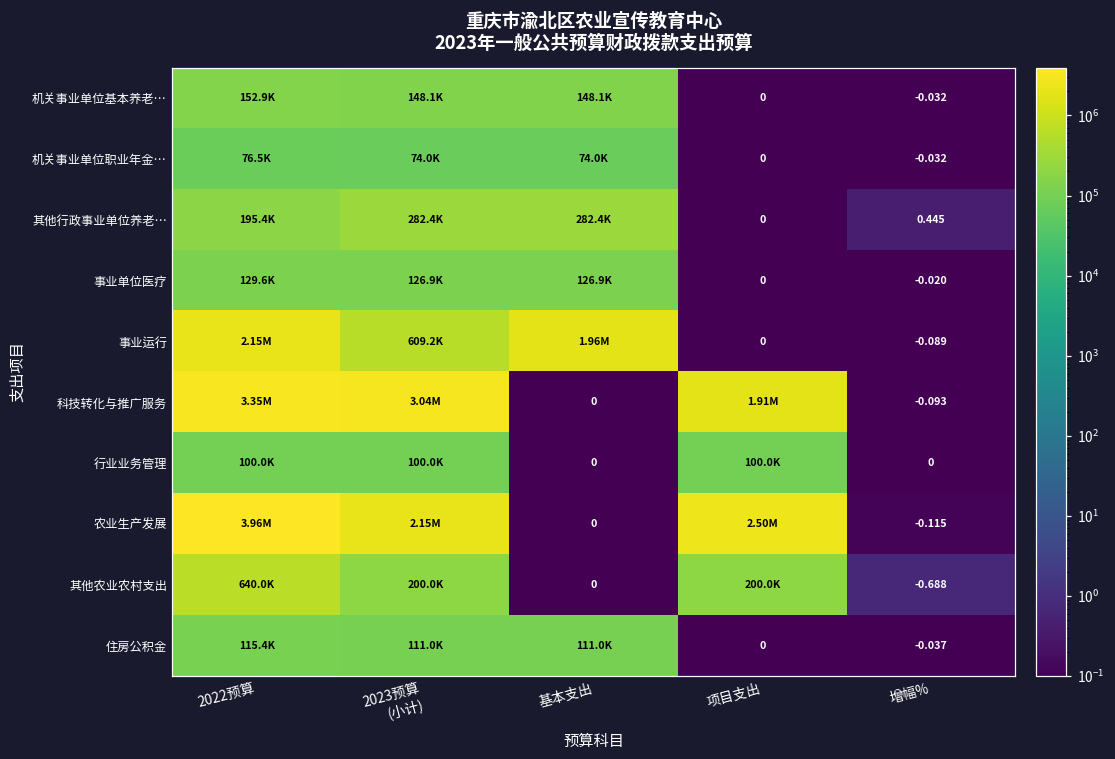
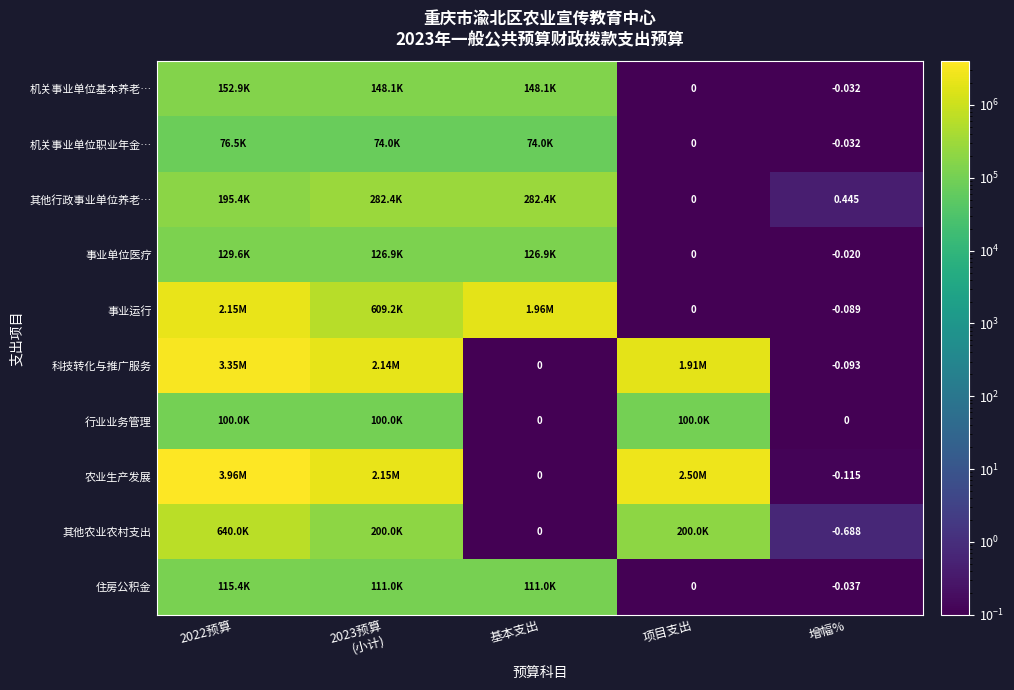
  {
    "机关事业单位基本养老…": {
      "2022预算": "152.9K",
      "2023预算 (小计)": "148.1K",
      "基本支出": "148.1K",
      "项目支出": "0",
      "增幅%": "-0.032"
    },
    "机关事业单位职业年金…": {
      "2022预算": "76.5K",
      "2023预算 (小计)": "74.0K",
      "基本支出": "74.0K",
      "项目支出": "0",
      "增幅%": "-0.032"
    },
    "其他行政事业单位养老…": {
      "2022预算": "195.4K",
      "2023预算 (小计)": "282.4K",
      "基本支出": "282.4K",
      "项目支出": "0",
      "增幅%": "0.445"
    },
    "事业单位医疗": {
      "2022预算": "129.6K",
      "2023预算 (小计)": "126.9K",
      "基本支出": "126.9K",
      "项目支出": "0",
      "增幅%": "-0.020"
    },
    "事业运行": {
      "2022预算": "2.15M",
      "2023预算 (小计)": "609.2K",
      "基本支出": "1.96M",
      "项目支出": "0",
      "增幅%": "-0.089"
    },
    "科技转化与推广服务": {
      "2022预算": "3.35M",
-     "2023预算 (小计)": "3.04M",
+     "2023预算 (小计)": "2.14M",
      "基本支出": "0",
      "项目支出": "1.91M",
      "增幅%": "-0.093"
    },
    "行业业务管理": {
      "2022预算": "100.0K",
      "2023预算 (小计)": "100.0K",
      "基本支出": "0",
      "项目支出": "100.0K",
      "增幅%": "0"
    },
    "农业生产发展": {
      "2022预算": "3.96M",
      "2023预算 (小计)": "2.15M",
      "基本支出": "0",
      "项目支出": "2.50M",
      "增幅%": "-0.115"
    },
    "其他农业农村支出": {
      "2022预算": "640.0K",
      "2023预算 (小计)": "200.0K",
      "基本支出": "0",
      "项目支出": "200.0K",
      "增幅%": "-0.688"
    },
    "住房公积金": {
      "2022预算": "115.4K",
      "2023预算 (小计)": "111.0K",
      "基本支出": "111.0K",
      "项目支出": "0",
      "增幅%": "-0.037"
    }
  }
